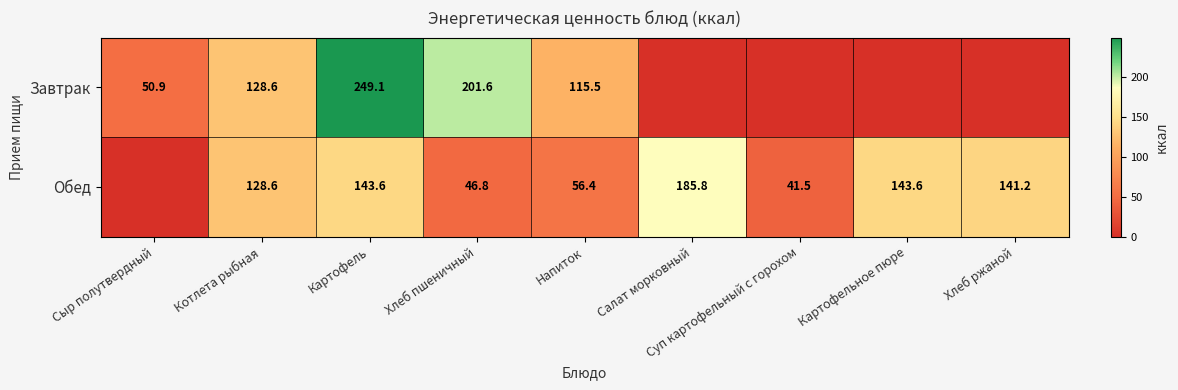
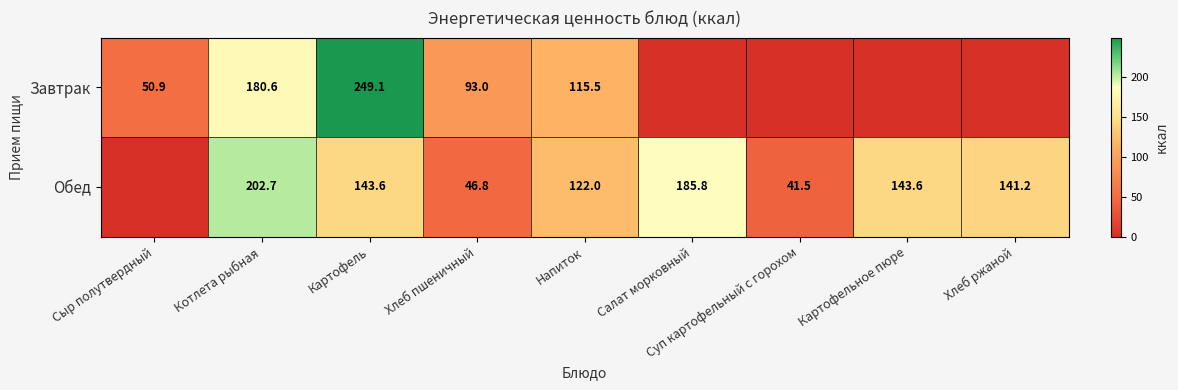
  {
    "Завтрак": {
      "Сыр полутвердный": 50.9,
-     "Котлета рыбная": 128.6,
+     "Котлета рыбная": 180.6,
      "Картофель": 249.1,
-     "Хлеб пшеничный": 201.6,
+     "Хлеб пшеничный": 93.0,
      "Напиток": 115.5
    },
    "Обед": {
-     "Котлета рыбная": 128.6,
+     "Котлета рыбная": 202.7,
      "Картофель": 143.6,
      "Хлеб пшеничный": 46.8,
-     "Напиток": 56.4,
+     "Напиток": 122.0,
      "Салат морковный": 185.8,
      "Суп картофельный с горохом": 41.5,
      "Картофельное пюре": 143.6,
      "Хлеб ржаной": 141.2
    }
  }
